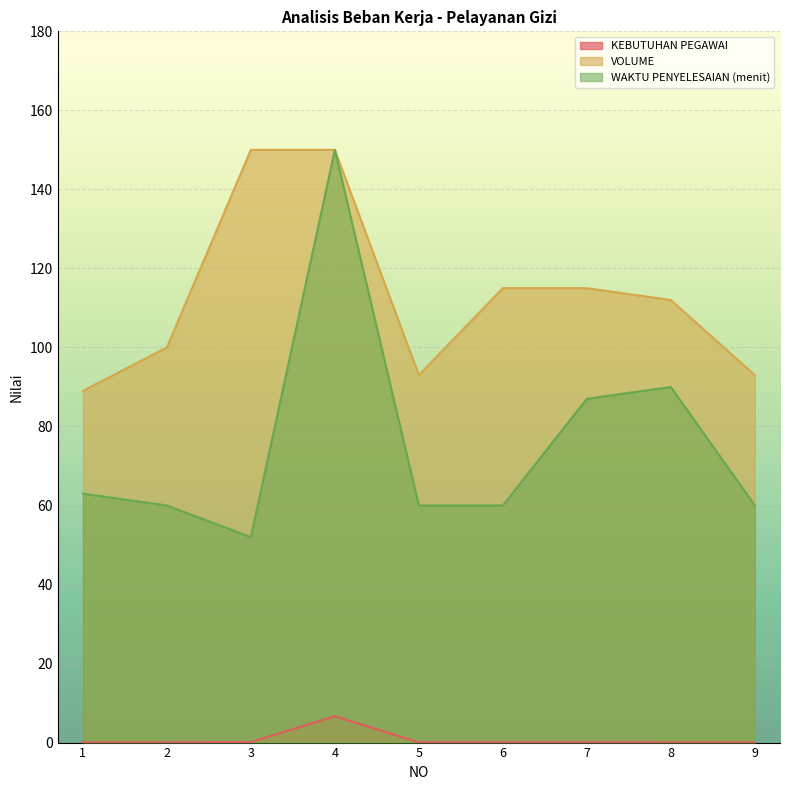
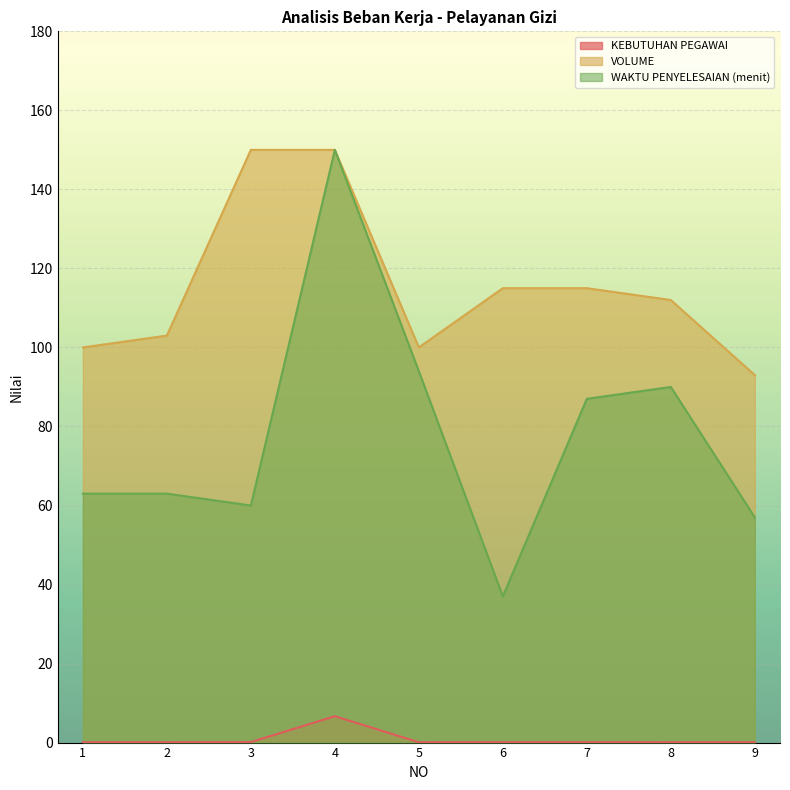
  {
    "KEBUTUHAN PEGAWAI": {
      "1": 0,
      "2": 0,
      "3": 0,
      "4": 7,
      "5": 0,
      "6": 0,
      "7": 0,
      "8": 0,
      "9": 0
    },
    "VOLUME": {
-     "1": 89,
-     "2": 100,
+     "1": 100,
+     "2": 103,
      "3": 150,
-     "5": 93,
+     "5": 100,
      "6": 115,
      "7": 115,
      "8": 112,
      "9": 93
    },
    "WAKTU PENYELESAIAN (menit)": {
      "1": 63,
-     "2": 60,
-     "3": 52,
-     "5": 60,
-     "6": 60,
+     "2": 63,
+     "3": 60,
+     "5": 94,
+     "6": 37,
      "7": 87,
      "8": 90,
-     "9": 60
+     "9": 57
    }
  }
